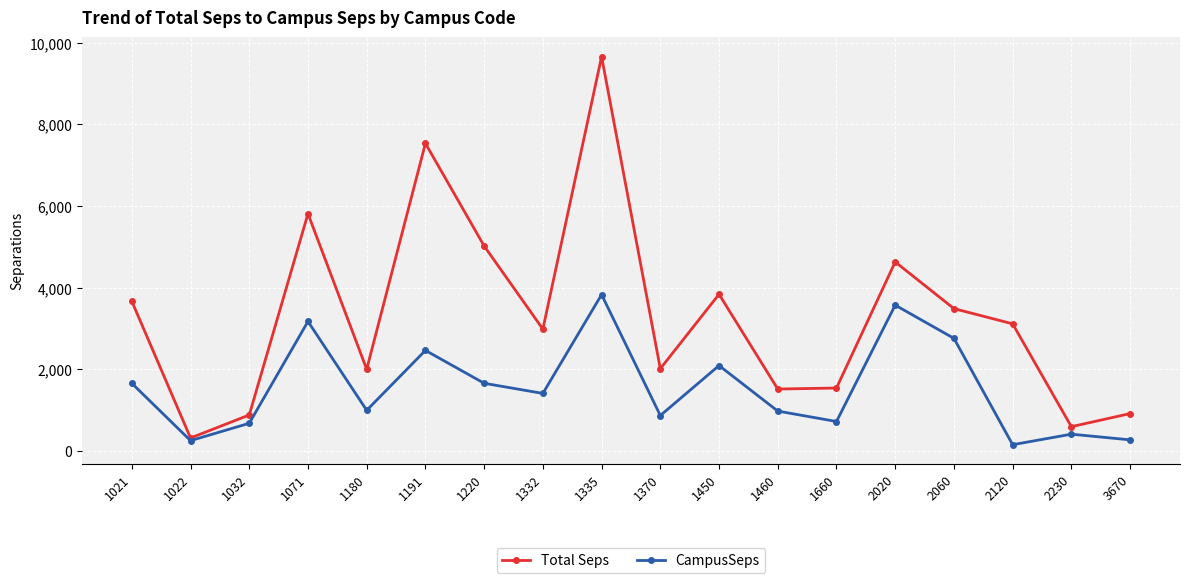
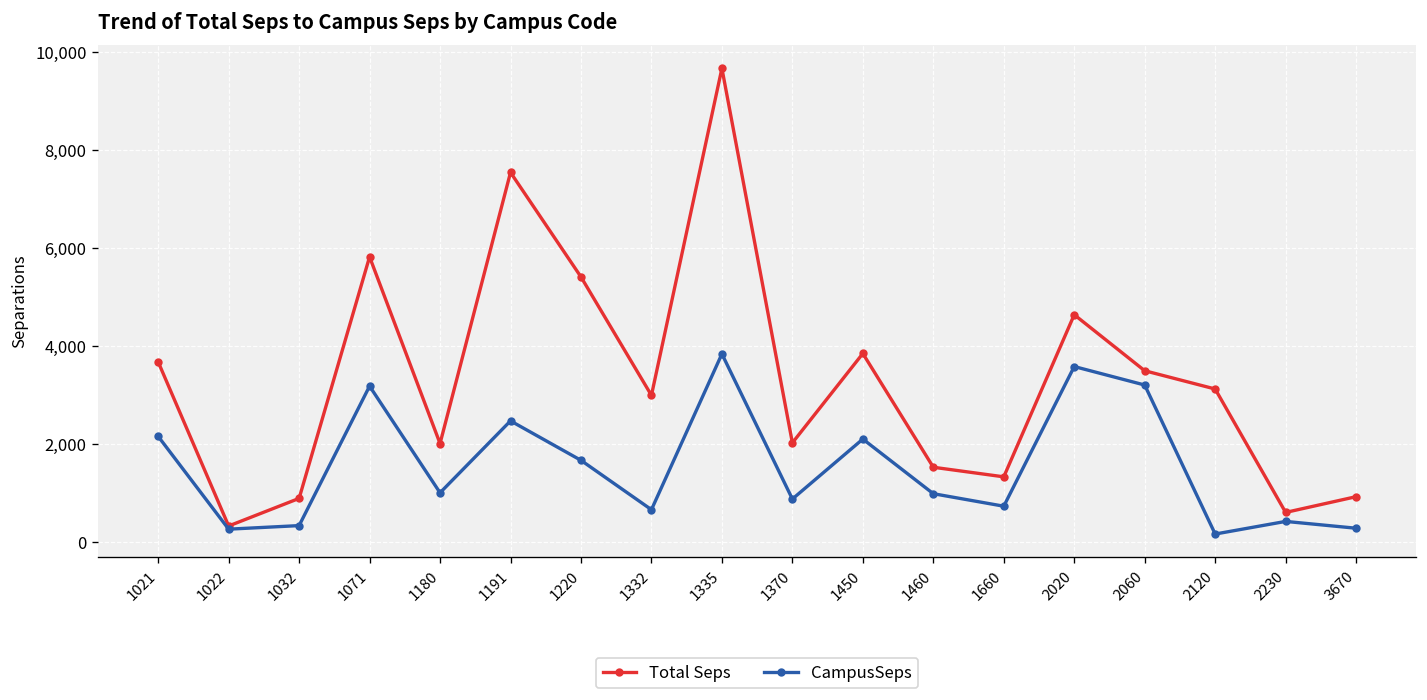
  {
    "Total Seps": {
      "1021": "3,700",
      "1022": "300",
      "1032": "900",
      "1071": "5,800",
      "1180": "2,000",
      "1191": "7,500",
-     "1220": "5,000",
+     "1220": "5,400",
      "1332": "3,000",
      "1335": "9,700",
      "1370": "2,000",
      "1450": "3,800",
      "1460": "1,500",
-     "1660": "1,500",
+     "1660": "1,300",
      "2020": "4,600",
      "2060": "3,500",
      "2120": "3,100",
      "2230": "600",
      "3670": "900"
    },
    "CampusSeps": {
-     "1021": "1,700",
+     "1021": "2,100",
      "1022": "300",
-     "1032": "700",
+     "1032": "300",
      "1071": "3,200",
      "1180": "1,000",
      "1191": "2,500",
      "1220": "1,700",
-     "1332": "1,400",
+     "1332": "700",
      "1335": "3,800",
      "1370": "900",
      "1450": "2,100",
      "1460": "1,000",
      "1660": "700",
      "2020": "3,600",
-     "2060": "2,800",
+     "2060": "3,200",
      "2120": "200",
      "2230": "400",
      "3670": "300"
    }
  }
